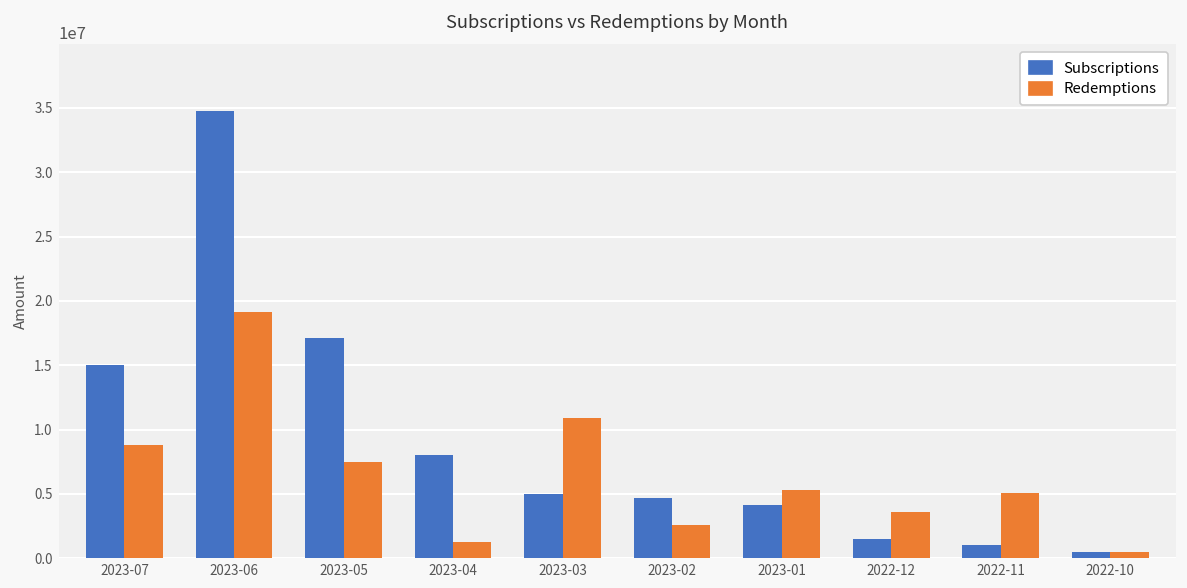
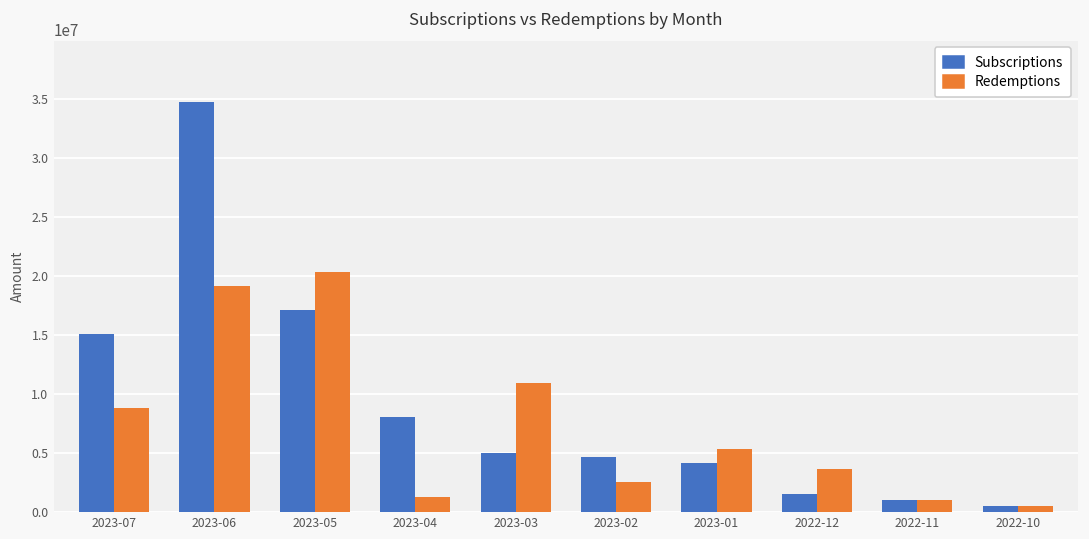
  {
    "Subscriptions": {
      "2023-07": 15100000,
      "2023-06": 34700000,
      "2023-05": 17100000,
      "2023-04": 8000000,
      "2023-03": 5000000,
      "2023-02": 4700000,
      "2023-01": 4200000,
      "2022-12": 1500000,
      "2022-11": 1000000,
      "2022-10": 500000
    },
    "Redemptions": {
      "2023-07": 8800000,
      "2023-06": 19100000,
-     "2023-05": 7500000,
+     "2023-05": 20300000,
      "2023-04": 1300000,
      "2023-03": 10900000,
      "2023-02": 2600000,
      "2023-01": 5300000,
      "2022-12": 3600000,
-     "2022-11": 5100000,
+     "2022-11": 1000000,
      "2022-10": 500000
    }
  }
